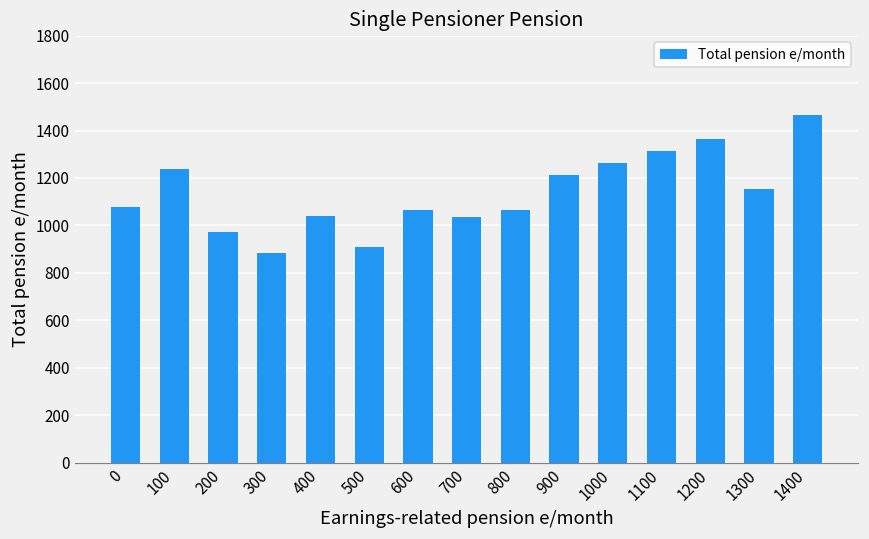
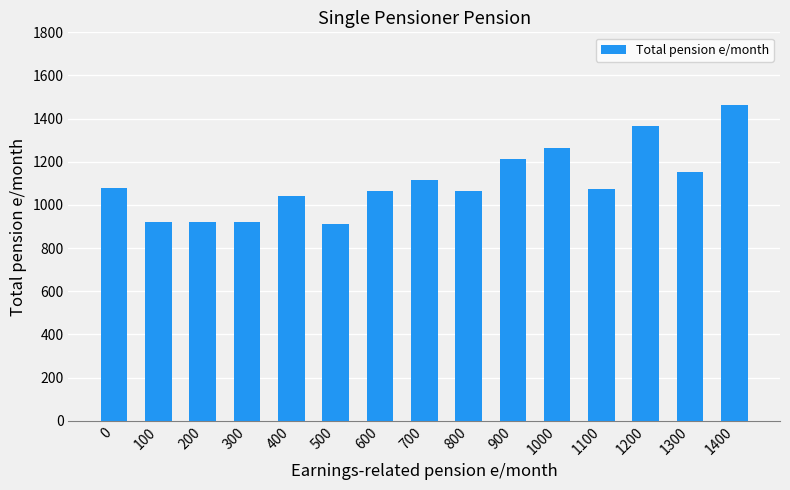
  {
    "0": 1080,
-   "100": 1240,
-   "200": 970,
-   "300": 880,
+   "100": 920,
+   "200": 920,
+   "300": 920,
    "400": 1040,
    "500": 910,
    "600": 1060,
-   "700": 1040,
+   "700": 1110,
    "800": 1060,
    "900": 1210,
    "1000": 1260,
-   "1100": 1310,
+   "1100": 1070,
    "1200": 1360,
    "1300": 1150,
    "1400": 1460
  }
